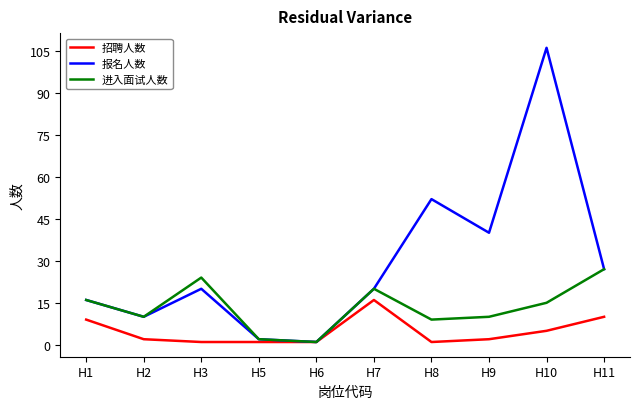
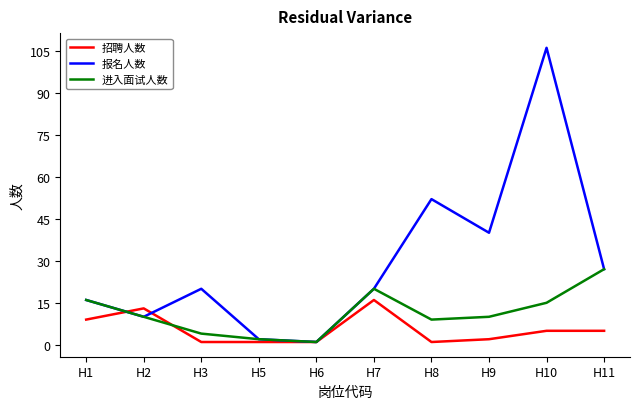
  {
    "招聘人数": {
      "H1": 9,
-     "H2": 2,
+     "H2": 13,
      "H3": 1,
      "H5": 1,
      "H7": 16,
      "H8": 1,
      "H9": 2,
      "H10": 5,
-     "H11": 10
+     "H11": 5
    },
    "报名人数": {
      "H3": 20,
      "H8": 52,
      "H9": 40,
      "H10": 106
    },
    "进入面试人数": {
-     "H3": 24,
+     "H3": 4,
      "H8": 9,
      "H9": 10,
      "H10": 15
    }
  }
